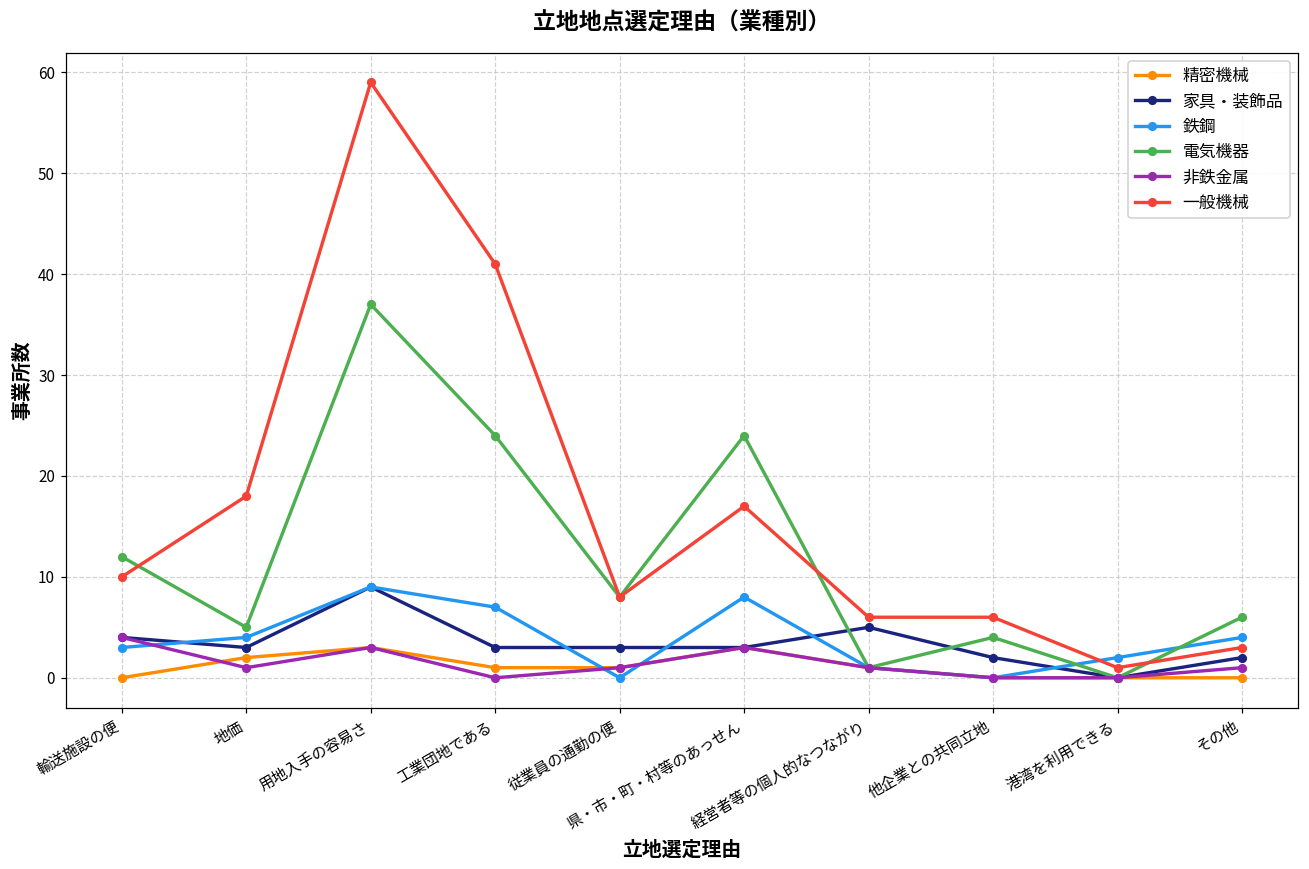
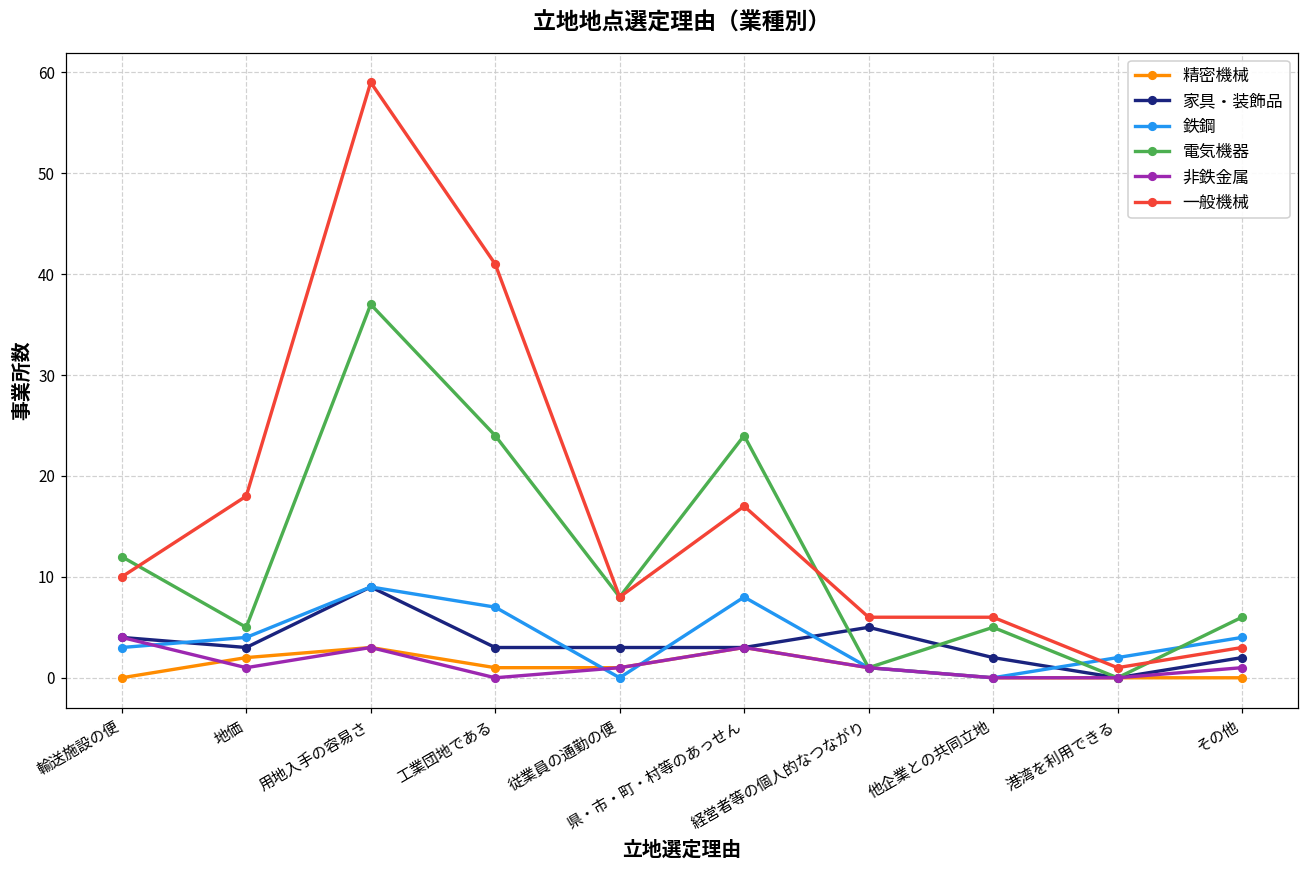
  {
    "精密機械": {
      "輸送施設の便": 0,
      "地価": 2,
      "工業団地である": 1,
      "その他": 0
    },
    "家具・装飾品": {
      "地価": 3,
      "工業団地である": 3,
      "従業員の通勤の便": 3,
      "経営者等の個人的なつながり": 5,
      "他企業との共同立地": 2,
      "その他": 2
    },
    "鉄鋼": {
      "輸送施設の便": 3,
      "地価": 4,
      "工業団地である": 7,
      "従業員の通勤の便": 0,
      "県・市・町・村等のあっせん": 8,
      "港湾を利用できる": 2,
      "その他": 4
    },
    "電気機器": {
      "輸送施設の便": 12,
      "地価": 5,
      "用地入手の容易さ": 37,
      "工業団地である": 24,
      "県・市・町・村等のあっせん": 24,
-     "他企業との共同立地": 4,
+     "他企業との共同立地": 5,
      "その他": 6
    },
    "非鉄金属": {
      "地価": 1,
      "工業団地である": 0,
      "その他": 1
    },
    "一般機械": {
      "輸送施設の便": 10,
      "地価": 18,
      "用地入手の容易さ": 59,
      "工業団地である": 41,
      "県・市・町・村等のあっせん": 17,
      "経営者等の個人的なつながり": 6,
      "他企業との共同立地": 6,
      "港湾を利用できる": 1,
      "その他": 3
    }
  }
